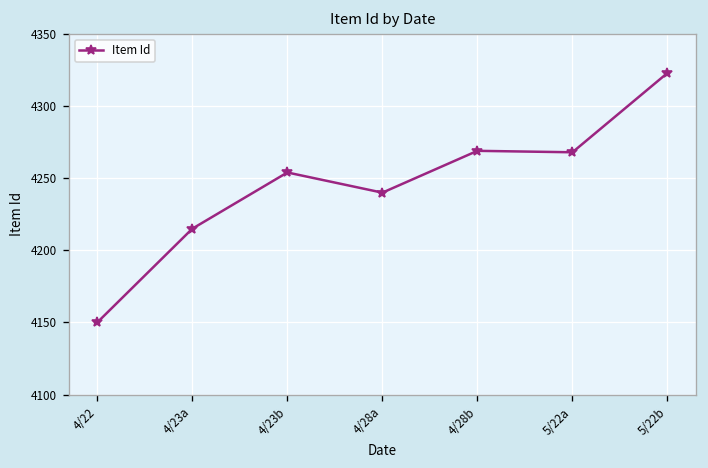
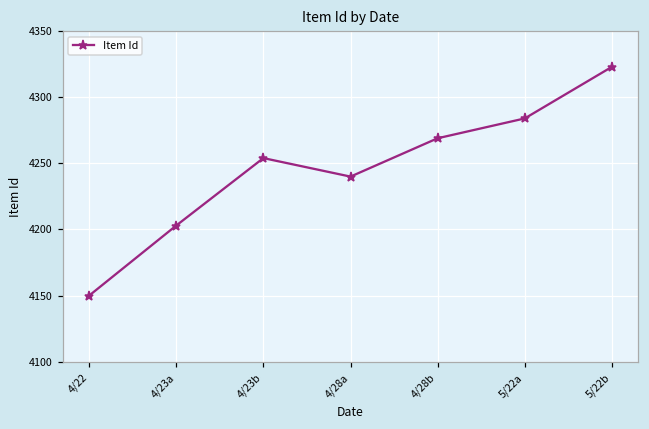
  {
    "4/22": 4150,
-   "4/23a": 4215,
+   "4/23a": 4203,
    "4/23b": 4254,
    "4/28a": 4240,
    "4/28b": 4269,
-   "5/22a": 4268,
+   "5/22a": 4284,
    "5/22b": 4323
  }
